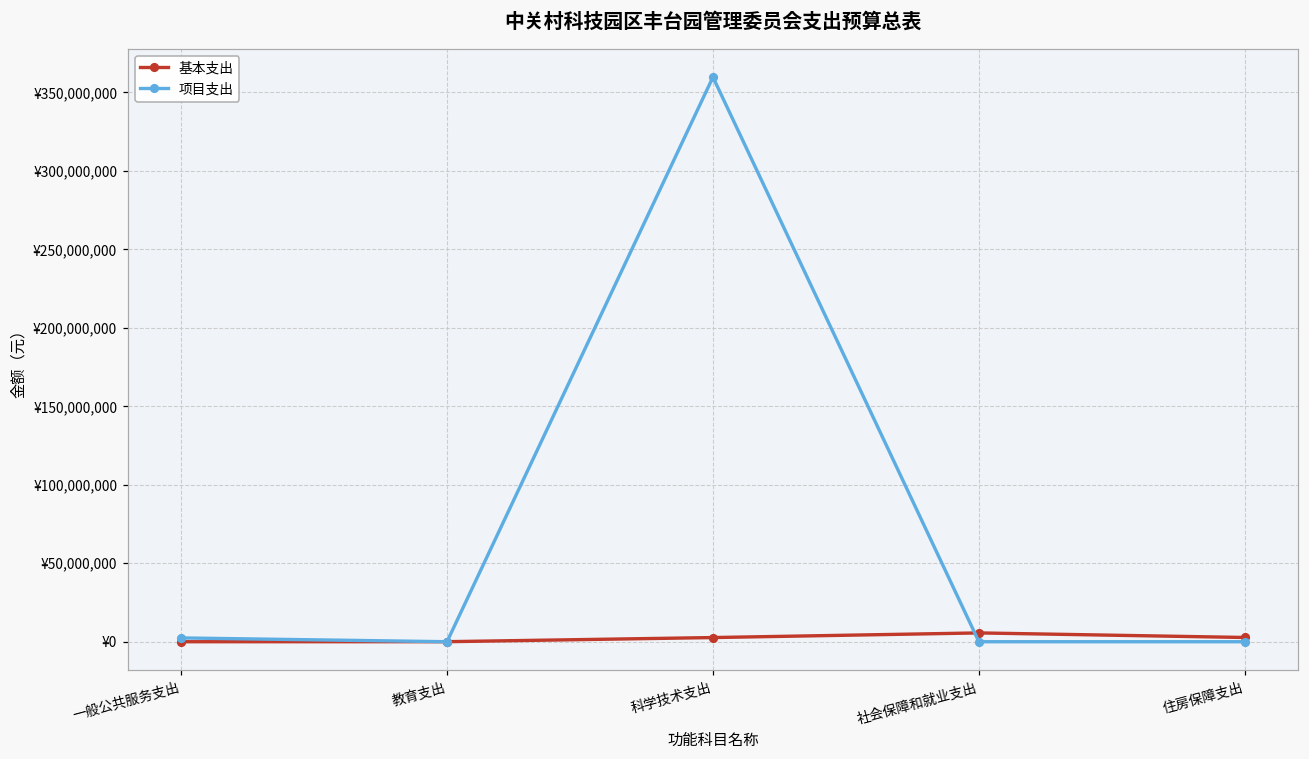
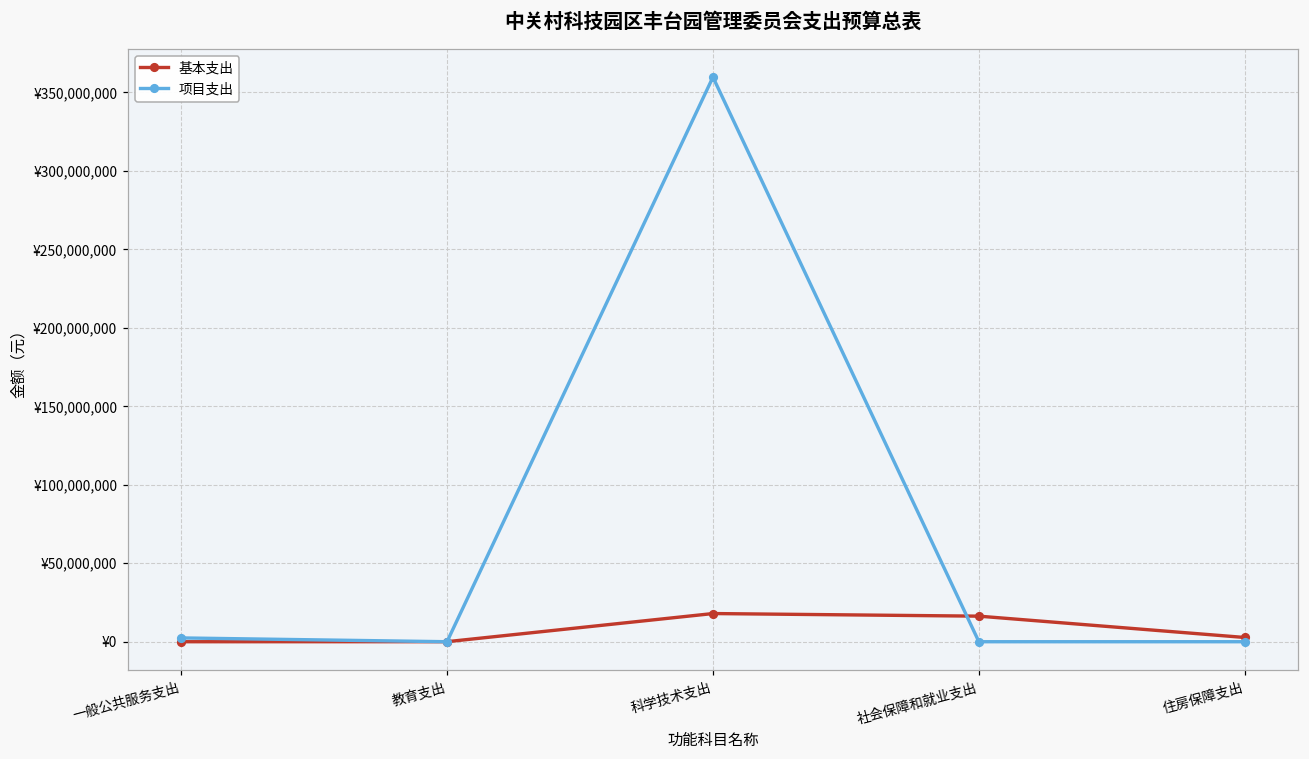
  {
    "基本支出": {
      "一般公共服务支出": "¥0",
-     "科学技术支出": "¥3,000,000",
-     "社会保障和就业支出": "¥6,000,000",
+     "科学技术支出": "¥18,000,000",
+     "社会保障和就业支出": "¥16,000,000",
      "住房保障支出": "¥3,000,000"
    },
    "项目支出": {
      "一般公共服务支出": "¥2,000,000",
      "科学技术支出": "¥360,000,000",
      "社会保障和就业支出": "¥0",
      "住房保障支出": "¥0"
    }
  }
